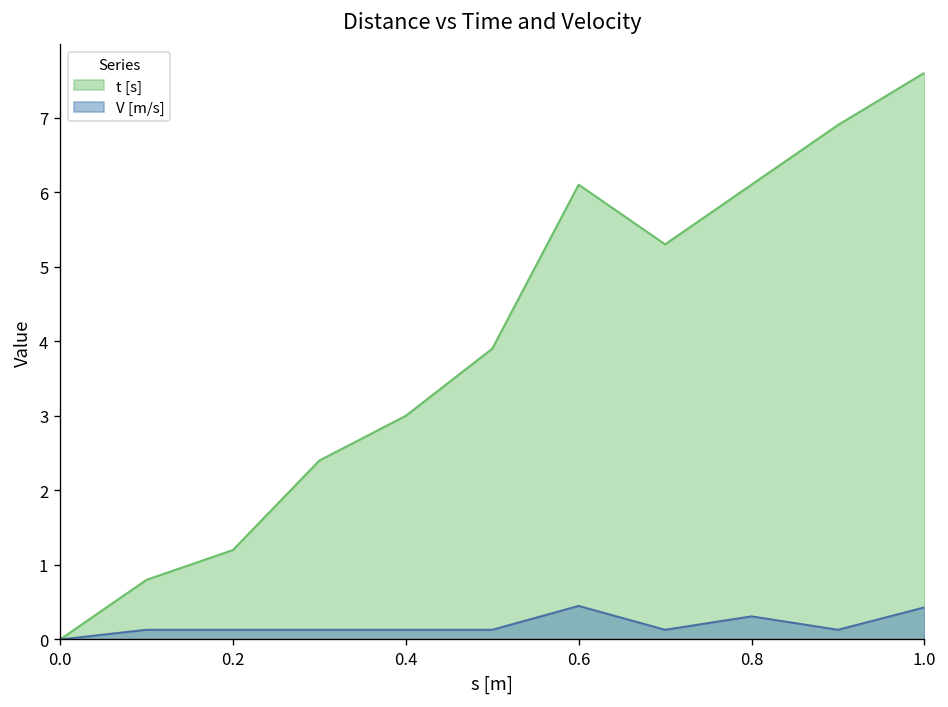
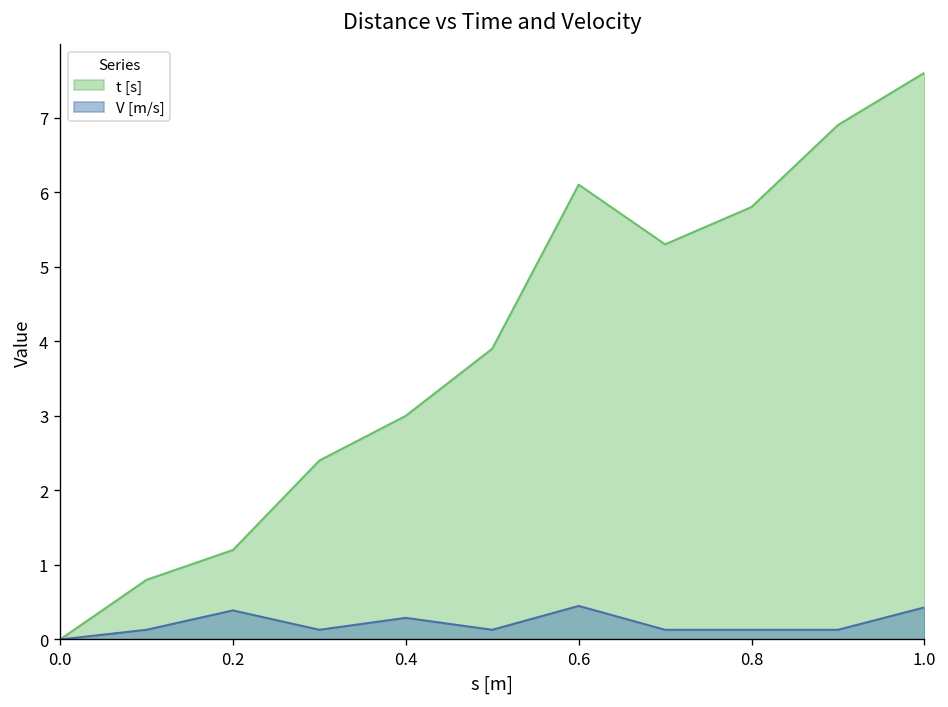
  {
    "t [s]": {
      "0.2": 1.2,
      "0.4": 3.0,
      "0.6": 6.1,
-     "0.8": 6.1,
+     "0.8": 5.8,
      "1.0": 7.6
    },
    "V [m/s]": {
-     "0.2": 0.1,
-     "0.4": 0.1,
+     "0.2": 0.4,
+     "0.4": 0.3,
      "0.6": 0.5,
-     "0.8": 0.3,
+     "0.8": 0.1,
      "1.0": 0.4
    }
  }
